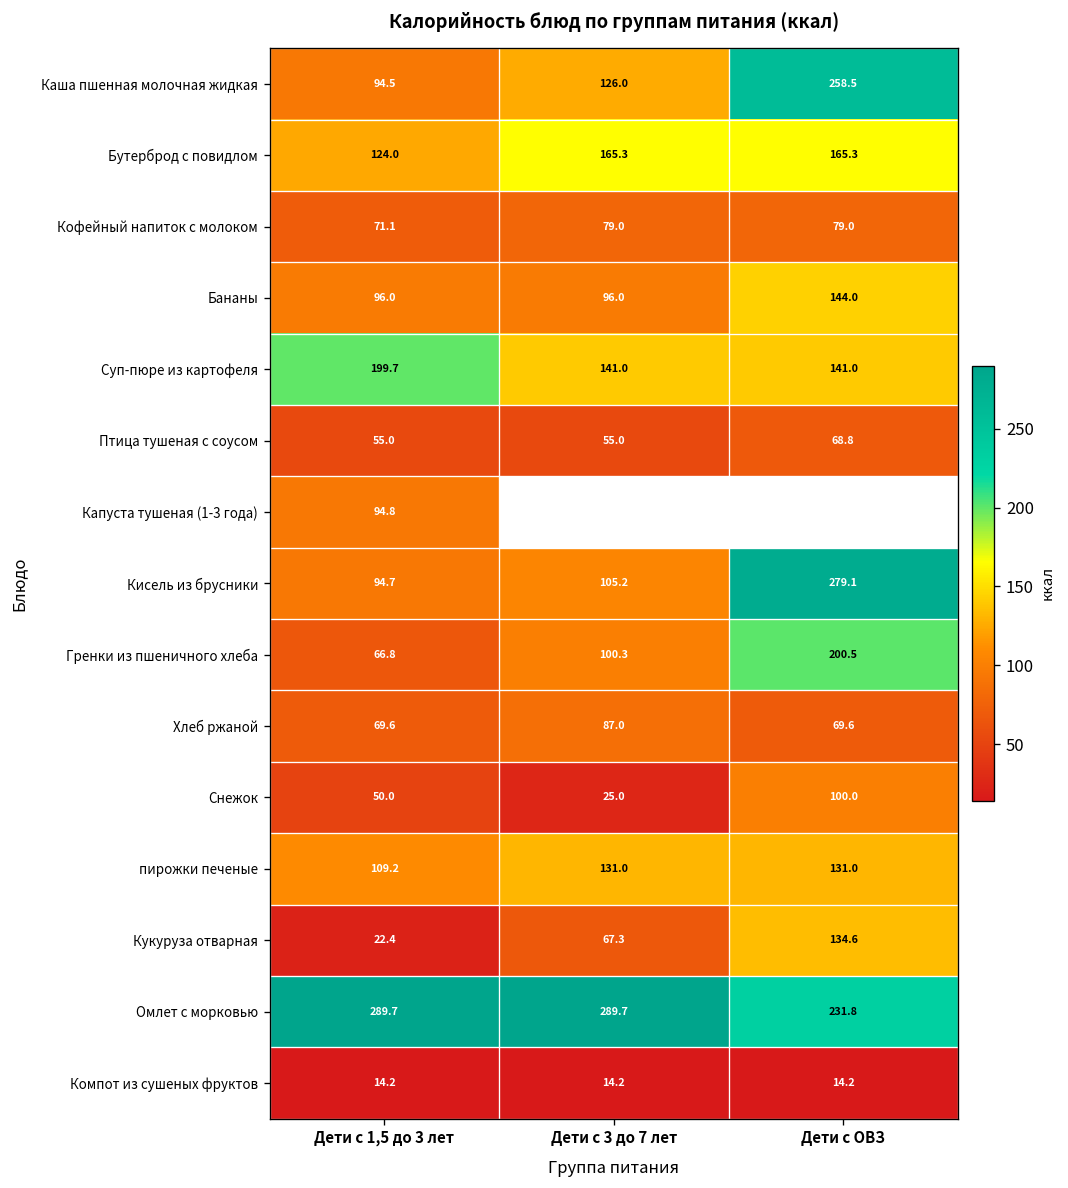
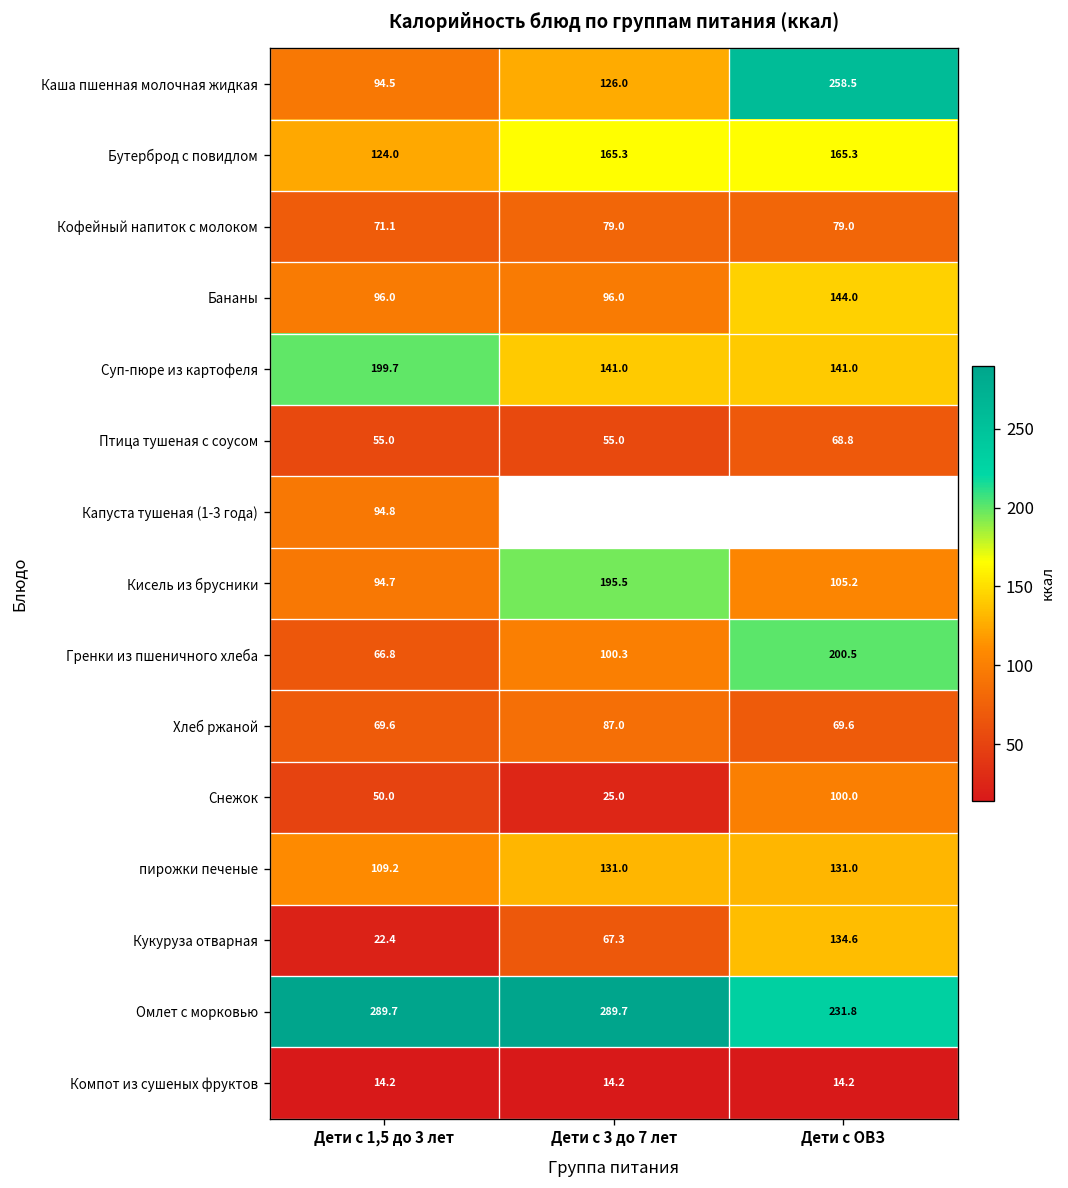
  {
    "Каша пшенная молочная жидкая": {
      "Дети с 1,5 до 3 лет": 94.5,
      "Дети с 3 до 7 лет": 126.0,
      "Дети с ОВЗ": 258.5
    },
    "Бутерброд с повидлом": {
      "Дети с 1,5 до 3 лет": 124.0,
      "Дети с 3 до 7 лет": 165.3,
      "Дети с ОВЗ": 165.3
    },
    "Кофейный напиток с молоком": {
      "Дети с 1,5 до 3 лет": 71.1,
      "Дети с 3 до 7 лет": 79.0,
      "Дети с ОВЗ": 79.0
    },
    "Бананы": {
      "Дети с 1,5 до 3 лет": 96.0,
      "Дети с 3 до 7 лет": 96.0,
      "Дети с ОВЗ": 144.0
    },
    "Суп-пюре из картофеля": {
      "Дети с 1,5 до 3 лет": 199.7,
      "Дети с 3 до 7 лет": 141.0,
      "Дети с ОВЗ": 141.0
    },
    "Птица тушеная с соусом": {
      "Дети с 1,5 до 3 лет": 55.0,
      "Дети с 3 до 7 лет": 55.0,
      "Дети с ОВЗ": 68.8
    },
    "Капуста тушеная (1-3 года)": {
      "Дети с 1,5 до 3 лет": 94.8
    },
    "Кисель из брусники": {
      "Дети с 1,5 до 3 лет": 94.7,
-     "Дети с 3 до 7 лет": 105.2,
-     "Дети с ОВЗ": 279.1
+     "Дети с 3 до 7 лет": 195.5,
+     "Дети с ОВЗ": 105.2
    },
    "Гренки из пшеничного хлеба": {
      "Дети с 1,5 до 3 лет": 66.8,
      "Дети с 3 до 7 лет": 100.3,
      "Дети с ОВЗ": 200.5
    },
    "Хлеб ржаной": {
      "Дети с 1,5 до 3 лет": 69.6,
      "Дети с 3 до 7 лет": 87.0,
      "Дети с ОВЗ": 69.6
    },
    "Снежок": {
      "Дети с 1,5 до 3 лет": 50.0,
      "Дети с 3 до 7 лет": 25.0,
      "Дети с ОВЗ": 100.0
    },
    "пирожки печеные": {
      "Дети с 1,5 до 3 лет": 109.2,
      "Дети с 3 до 7 лет": 131.0,
      "Дети с ОВЗ": 131.0
    },
    "Кукуруза отварная": {
      "Дети с 1,5 до 3 лет": 22.4,
      "Дети с 3 до 7 лет": 67.3,
      "Дети с ОВЗ": 134.6
    },
    "Омлет с морковью": {
      "Дети с 1,5 до 3 лет": 289.7,
      "Дети с 3 до 7 лет": 289.7,
      "Дети с ОВЗ": 231.8
    },
    "Компот из сушеных фруктов": {
      "Дети с 1,5 до 3 лет": 14.2,
      "Дети с 3 до 7 лет": 14.2,
      "Дети с ОВЗ": 14.2
    }
  }
